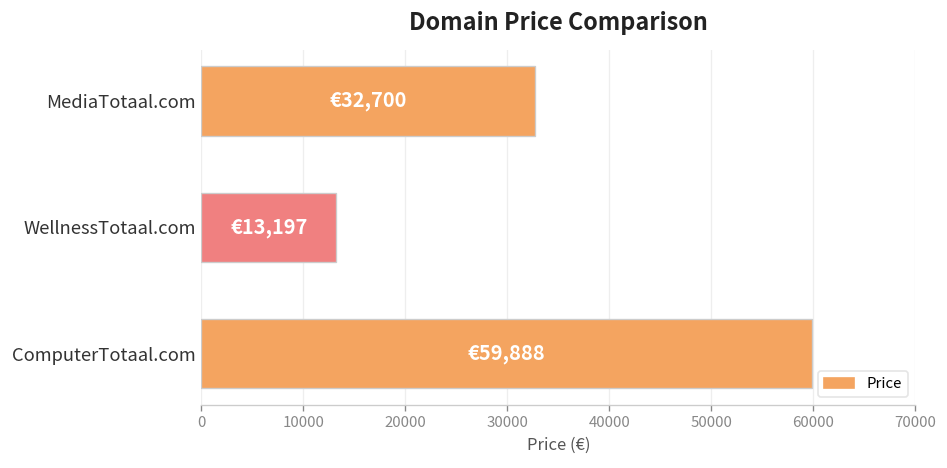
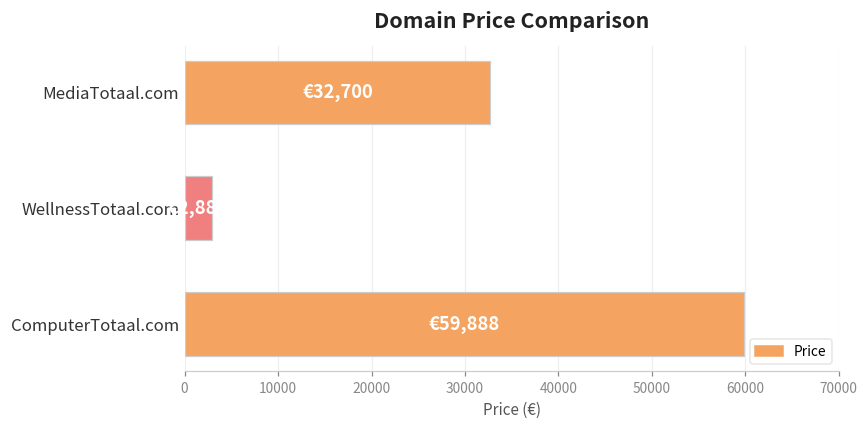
  {
-   "WellnessTotaal.com": 13000
+   "WellnessTotaal.com": 3000
  }
